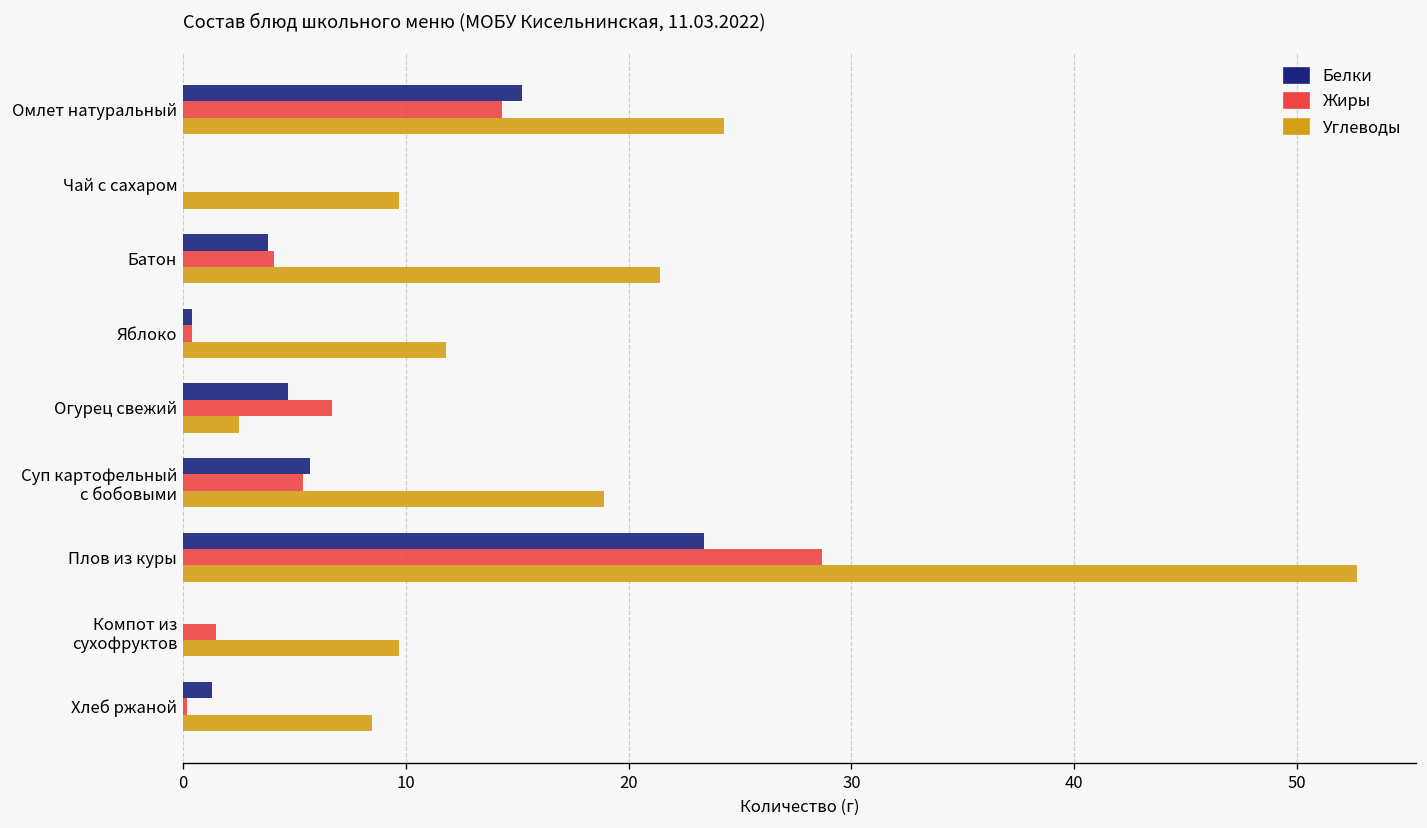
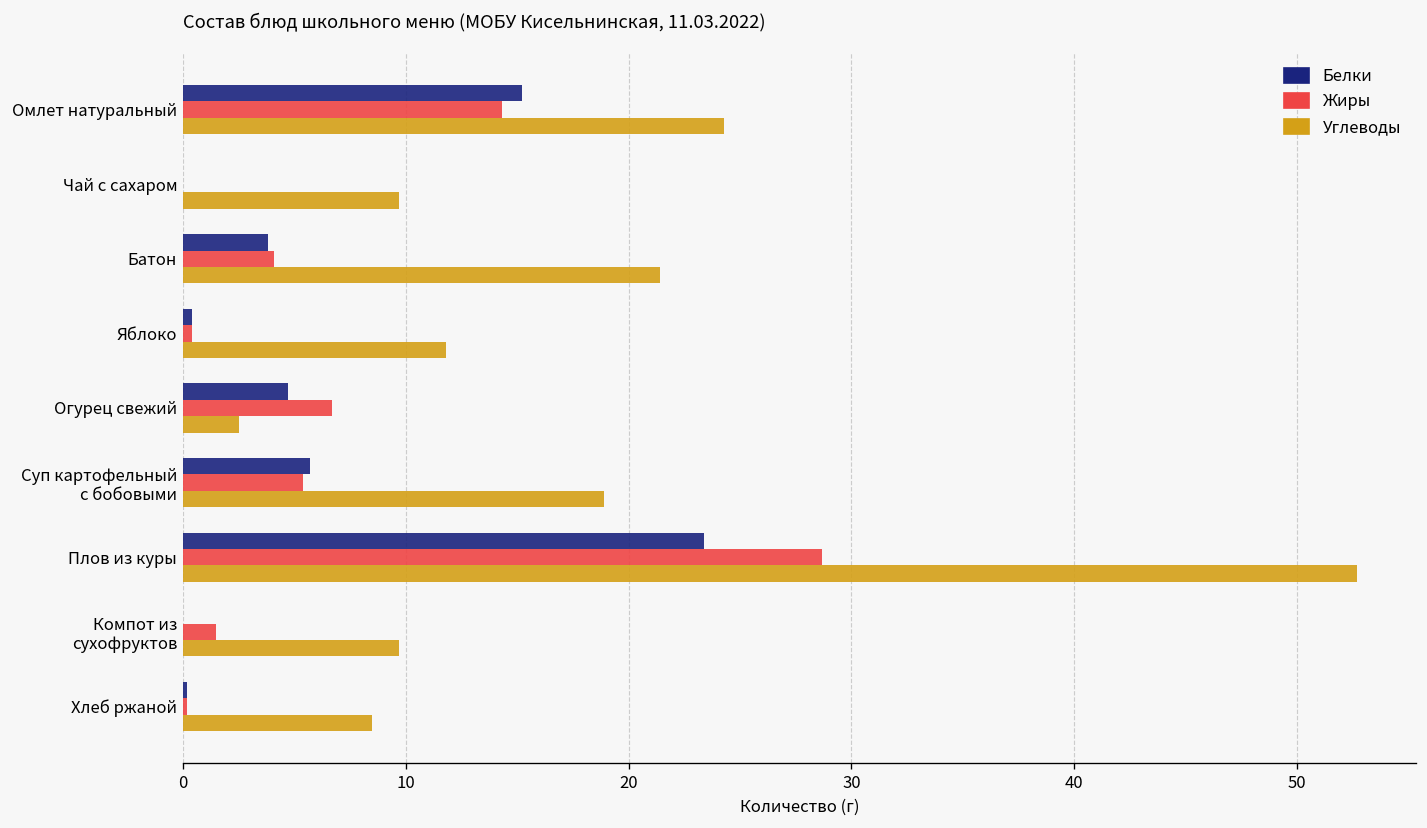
  {
    "Белки": {
      "Омлет натуральный": 15.2,
      "Чай с сахаром": 0.0,
      "Батон": 3.8,
      "Яблоко": 0.4,
      "Огурец свежий": 4.7,
      "Суп картофельный с бобовыми": 5.7,
      "Плов из куры": 23.4,
      "Компот из сухофруктов": 0.0,
-     "Хлеб ржаной": 1.3
+     "Хлеб ржаной": 0.2
    },
    "Жиры": {
      "Омлет натуральный": 14.3,
      "Чай с сахаром": 0.0,
      "Батон": 4.1,
      "Яблоко": 0.4,
      "Огурец свежий": 6.7,
      "Суп картофельный с бобовыми": 5.4,
      "Плов из куры": 28.7,
      "Компот из сухофруктов": 1.5,
      "Хлеб ржаной": 0.2
    },
    "Углеводы": {
      "Омлет натуральный": 24.3,
      "Чай с сахаром": 9.7,
      "Батон": 21.4,
      "Яблоко": 11.8,
      "Огурец свежий": 2.5,
      "Суп картофельный с бобовыми": 18.9,
      "Плов из куры": 52.7,
      "Компот из сухофруктов": 9.7,
      "Хлеб ржаной": 8.5
    }
  }
